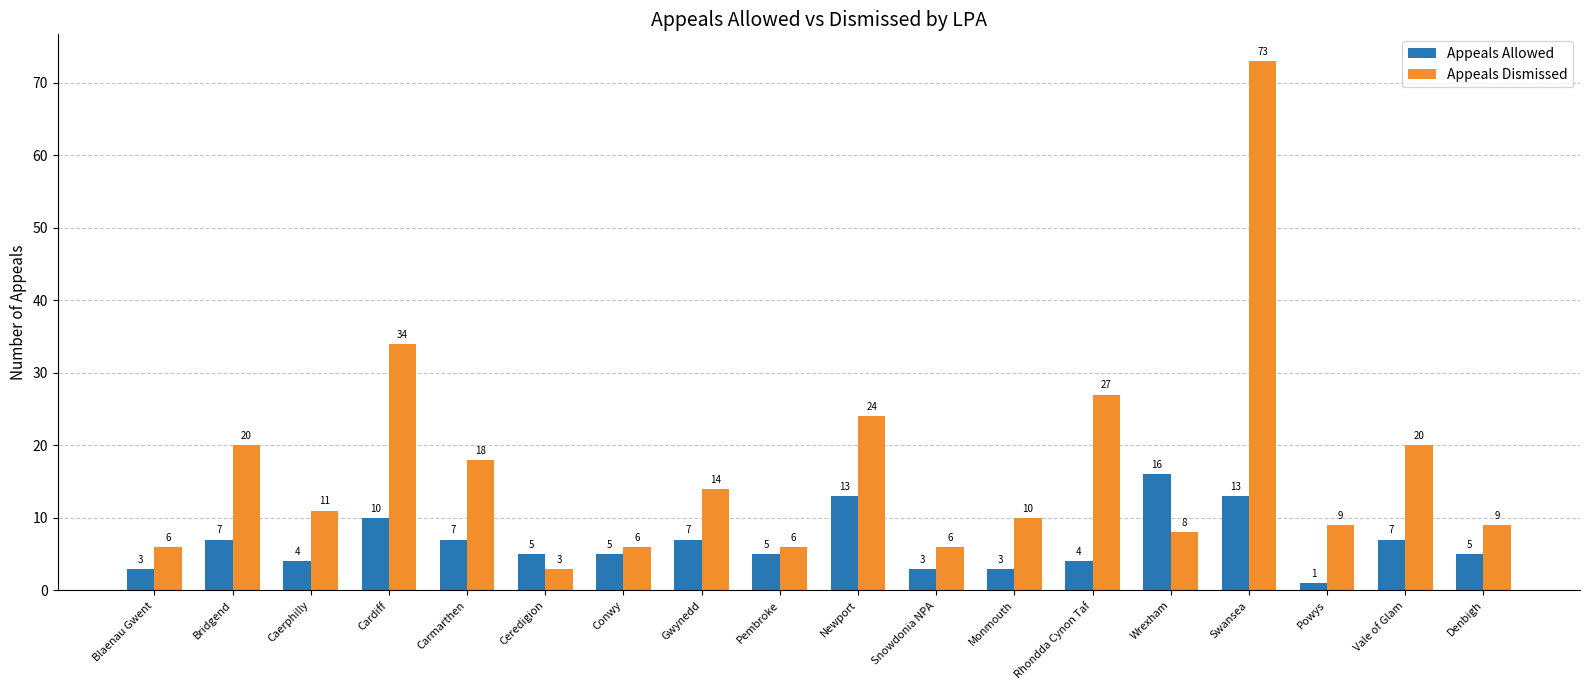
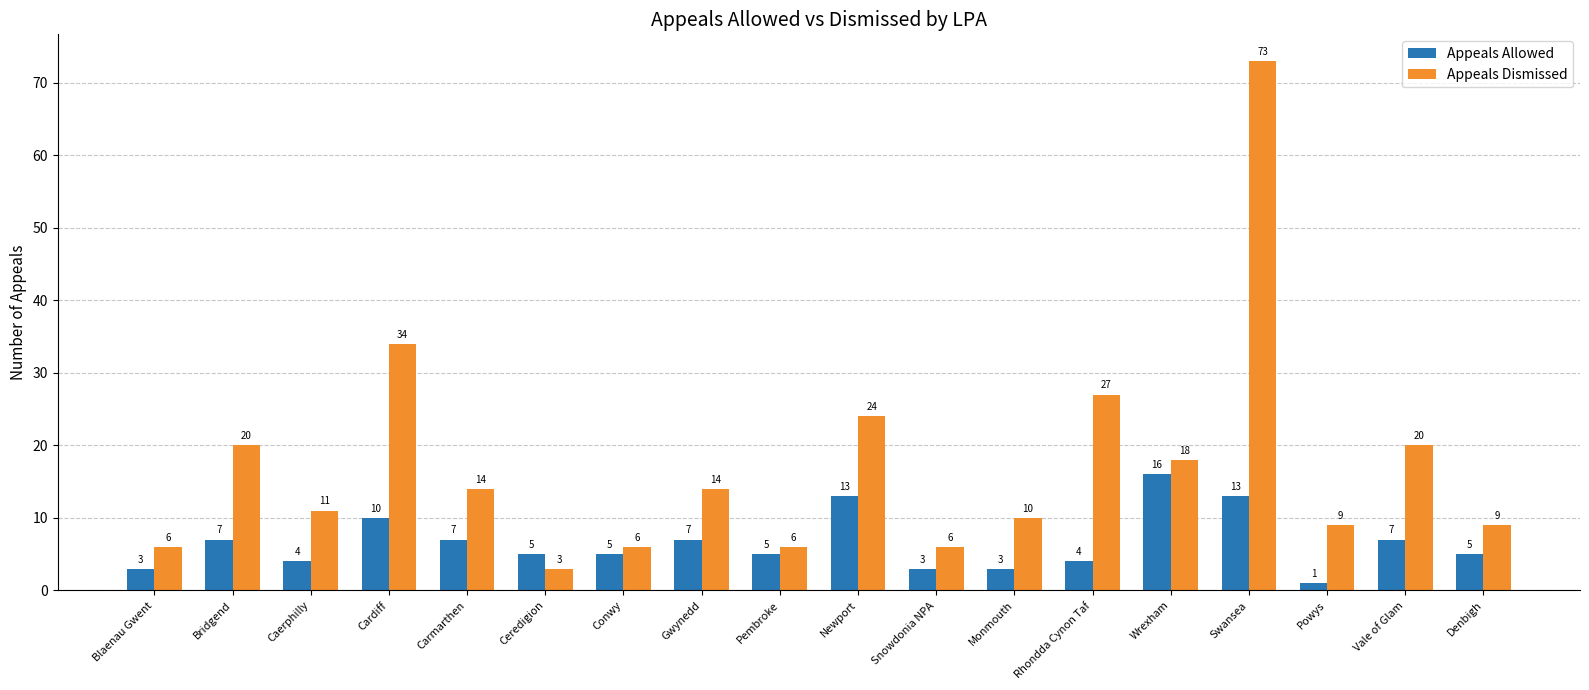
  {
    "Appeals Allowed": {
      "Blaenau Gwent": 3,
      "Bridgend": 7,
      "Caerphilly": 4,
      "Cardiff": 10,
      "Carmarthen": 7,
      "Ceredigion": 5,
      "Conwy": 5,
      "Gwynedd": 7,
      "Pembroke": 5,
      "Newport": 13,
      "Snowdonia NPA": 3,
      "Monmouth": 3,
      "Rhondda Cynon Taf": 4,
      "Wrexham": 16,
      "Swansea": 13,
      "Powys": 1,
      "Vale of Glam": 7,
      "Denbigh": 5
    },
    "Appeals Dismissed": {
      "Blaenau Gwent": 6,
      "Bridgend": 20,
      "Caerphilly": 11,
      "Cardiff": 34,
-     "Carmarthen": 18,
+     "Carmarthen": 14,
      "Ceredigion": 3,
      "Conwy": 6,
      "Gwynedd": 14,
      "Pembroke": 6,
      "Newport": 24,
      "Snowdonia NPA": 6,
      "Monmouth": 10,
      "Rhondda Cynon Taf": 27,
-     "Wrexham": 8,
+     "Wrexham": 18,
      "Swansea": 73,
      "Powys": 9,
      "Vale of Glam": 20,
      "Denbigh": 9
    }
  }
